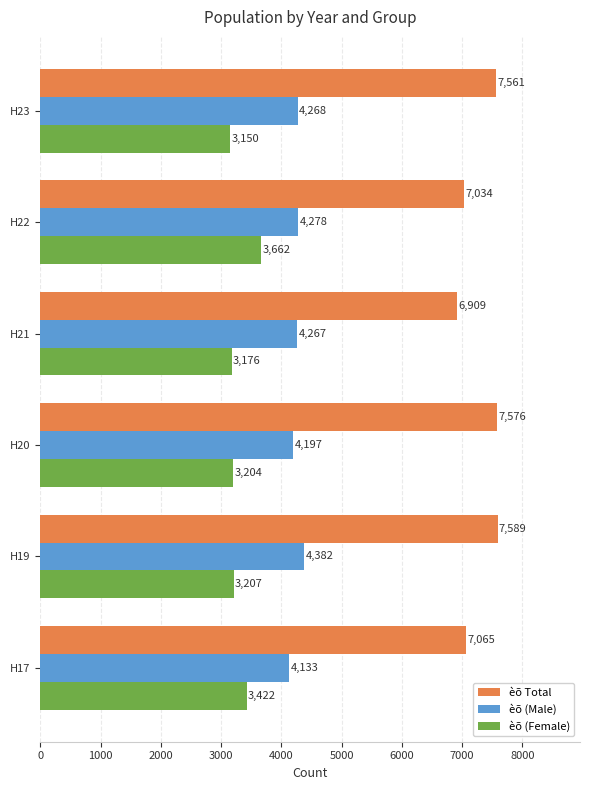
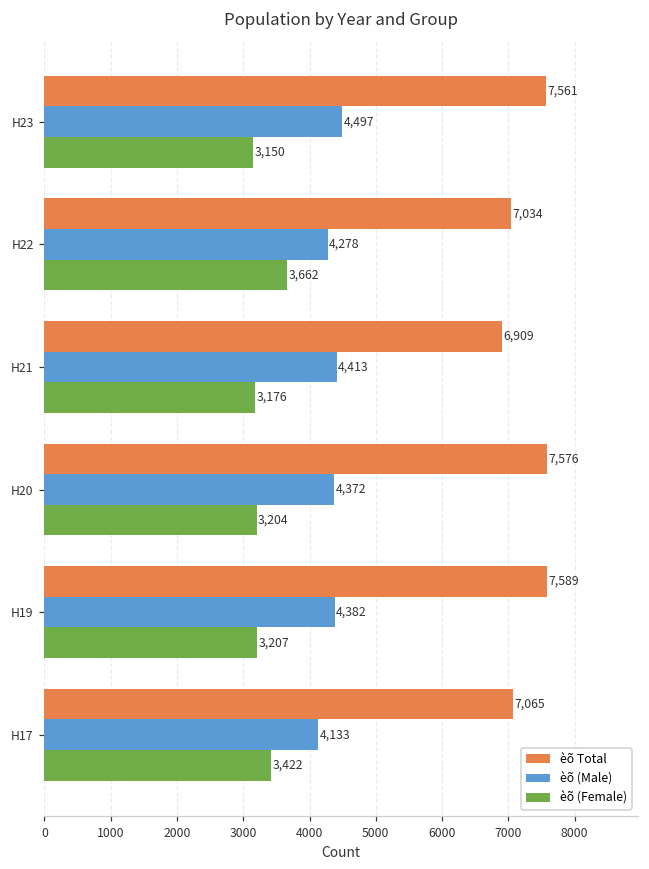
  {
    "èõ Total": {
      "H23": "7,561",
      "H22": "7,034",
      "H21": "6,909",
      "H20": "7,576",
      "H19": "7,589",
      "H17": "7,065"
    },
    "èõ (Male)": {
-     "H23": "4,268",
+     "H23": "4,497",
      "H22": "4,278",
-     "H21": "4,267",
-     "H20": "4,197",
+     "H21": "4,413",
+     "H20": "4,372",
      "H19": "4,382",
      "H17": "4,133"
    },
    "èõ (Female)": {
      "H23": "3,150",
      "H22": "3,662",
      "H21": "3,176",
      "H20": "3,204",
      "H19": "3,207",
      "H17": "3,422"
    }
  }
